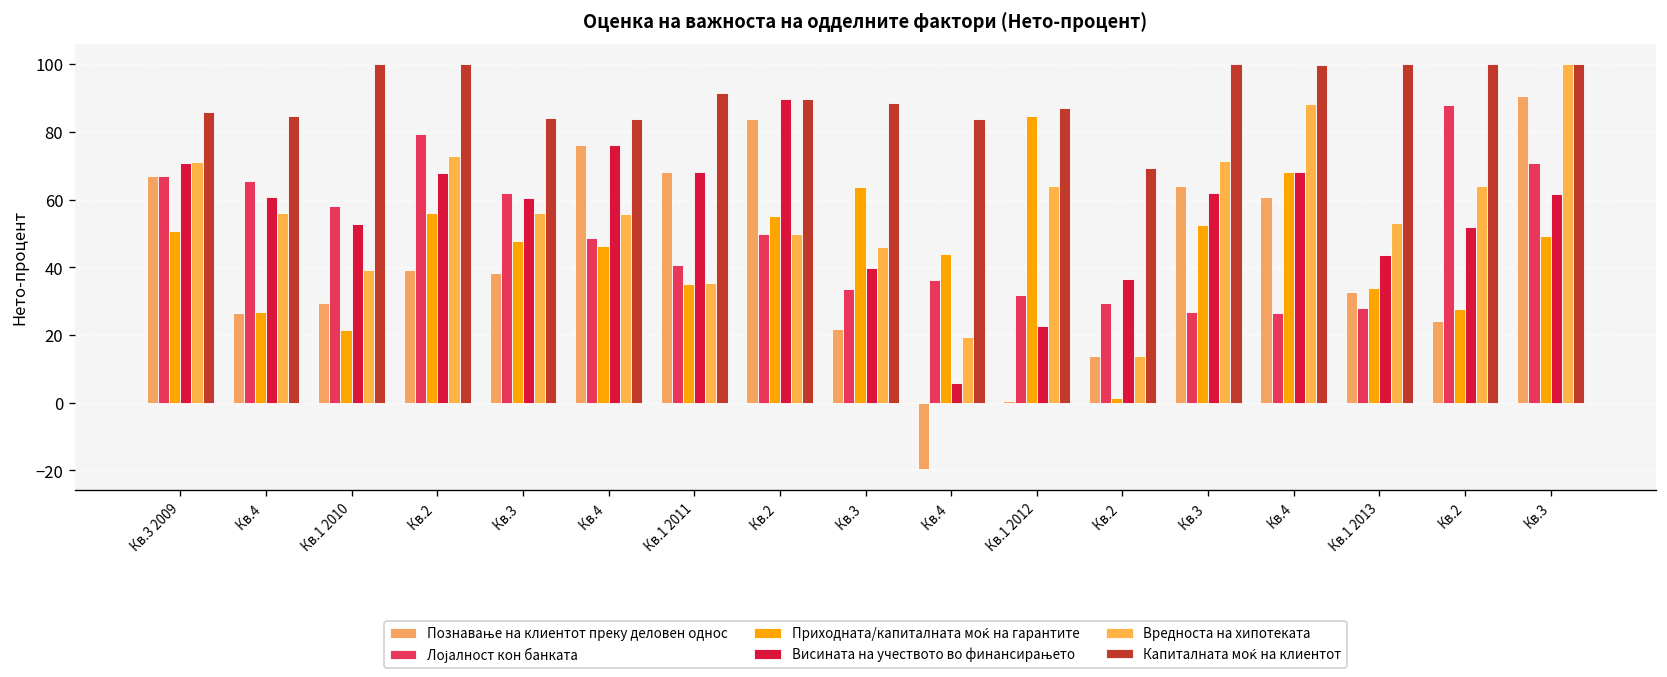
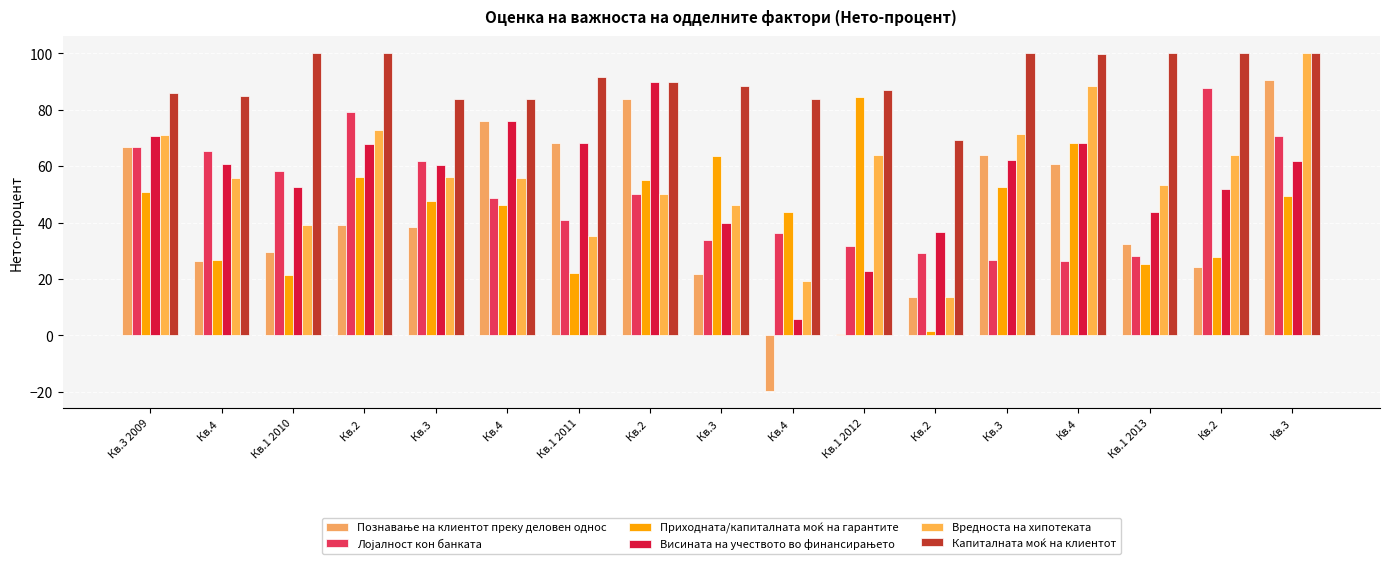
  {
    "Приходната/капиталната моќ на гарантите": {
      "Кв.3 2009": 51,
      "Кв.1 2010": 22,
-     "Кв.1 2011": 35,
+     "Кв.1 2011": 22,
      "Кв.1 2012": 85,
-     "Кв.1 2013": 34
+     "Кв.1 2013": 25
    }
  }
